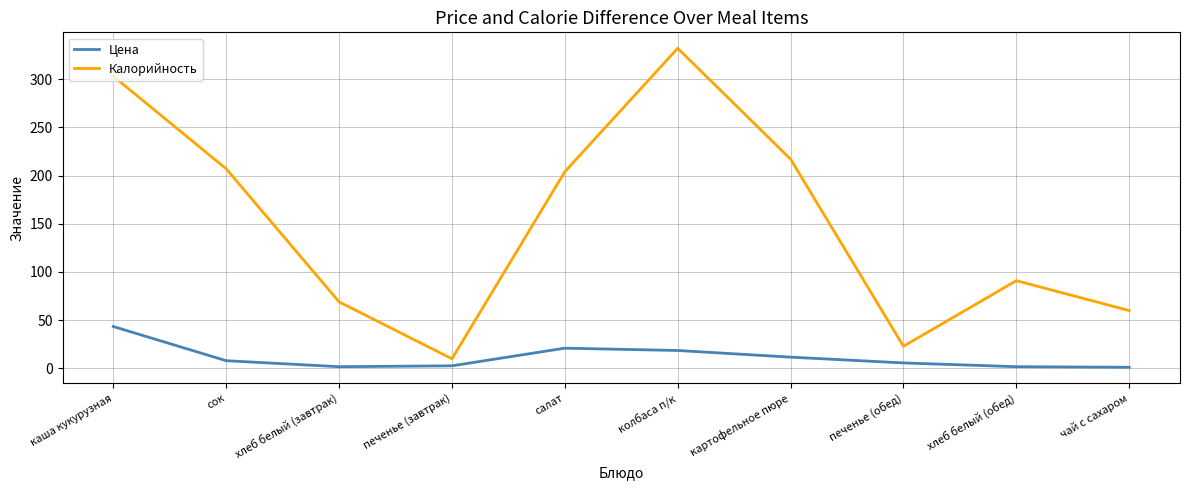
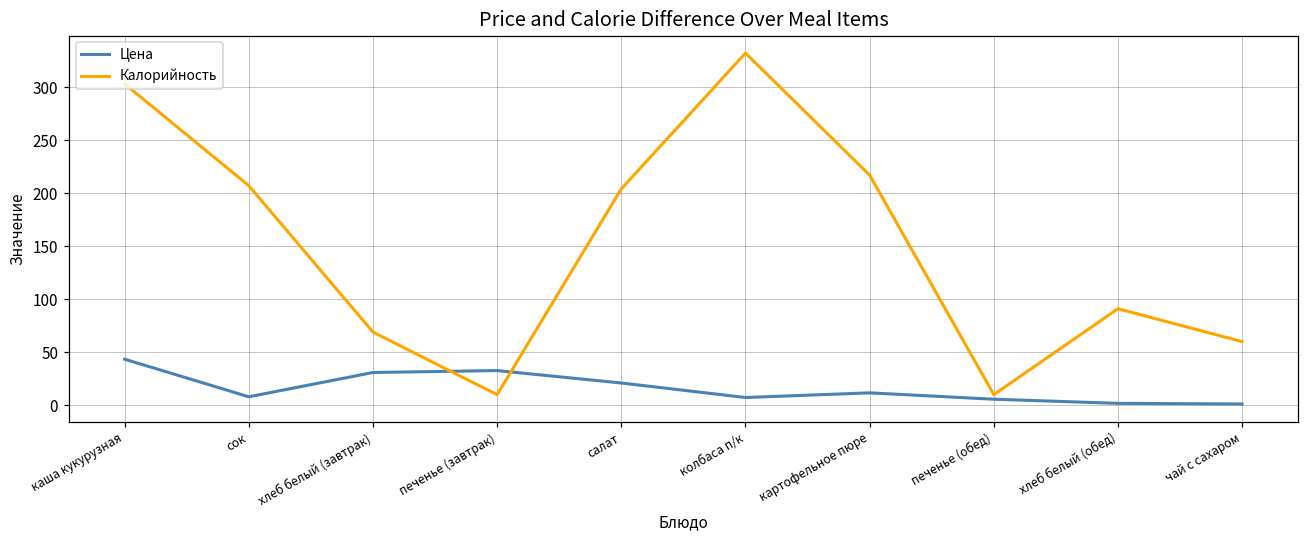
  {
    "Цена": {
      "каша кукурузная": 40,
      "сок": 10,
-     "хлеб белый (завтрак)": 0,
-     "печенье (завтрак)": 0,
+     "хлеб белый (завтрак)": 30,
+     "печенье (завтрак)": 30,
      "салат": 20,
-     "колбаса п/к": 20,
+     "колбаса п/к": 10,
      "картофельное пюре": 10,
      "печенье (обед)": 10,
      "хлеб белый (обед)": 0,
      "чай с сахаром": 0
    },
    "Калорийность": {
      "сок": 210,
      "хлеб белый (завтрак)": 70,
      "печенье (завтрак)": 10,
      "салат": 200,
      "колбаса п/к": 330,
      "картофельное пюре": 220,
-     "печенье (обед)": 20,
+     "печенье (обед)": 10,
      "хлеб белый (обед)": 90,
      "чай с сахаром": 60
    }
  }
